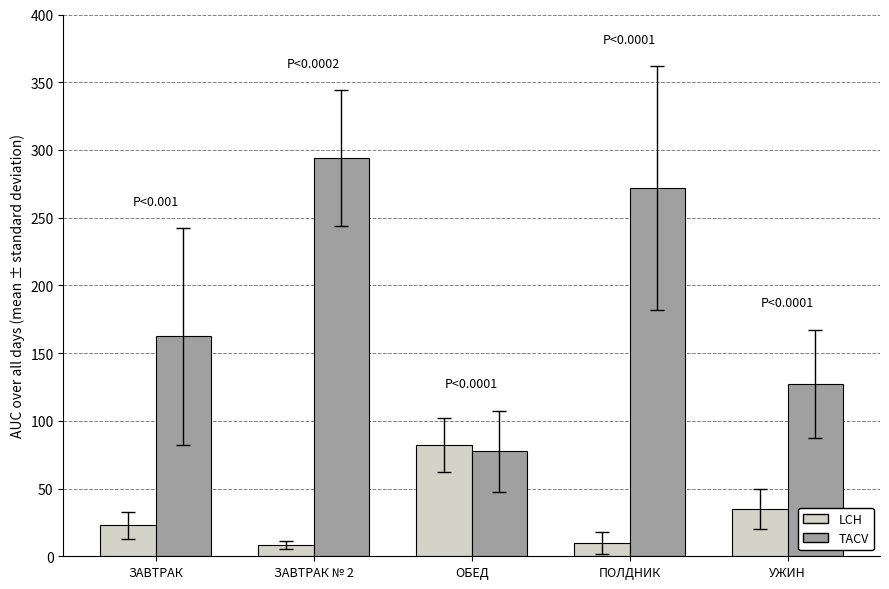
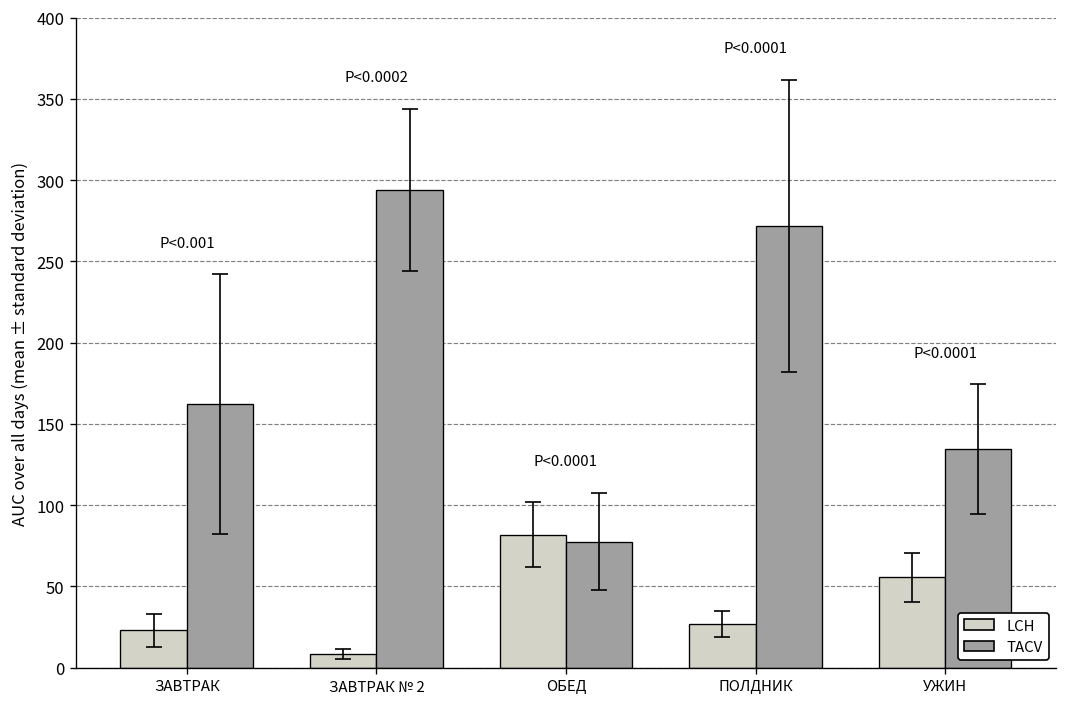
  {
    "LCH": {
      "ЗАВТРАК": 23,
      "ЗАВТРАК № 2": 9,
      "ОБЕД": 82,
-     "ПОЛДНИК": 10,
-     "УЖИН": 35
+     "ПОЛДНИК": 27,
+     "УЖИН": 56
    },
    "TACV": {
      "ЗАВТРАК": 162,
      "ЗАВТРАК № 2": 294,
      "ОБЕД": 78,
      "ПОЛДНИК": 272,
-     "УЖИН": 127
+     "УЖИН": 134
    }
  }
